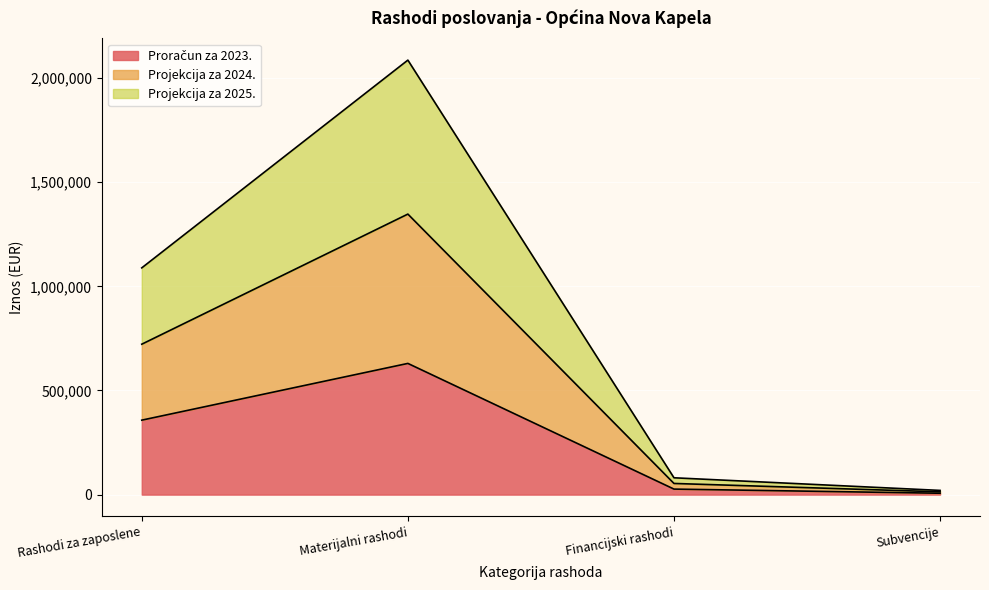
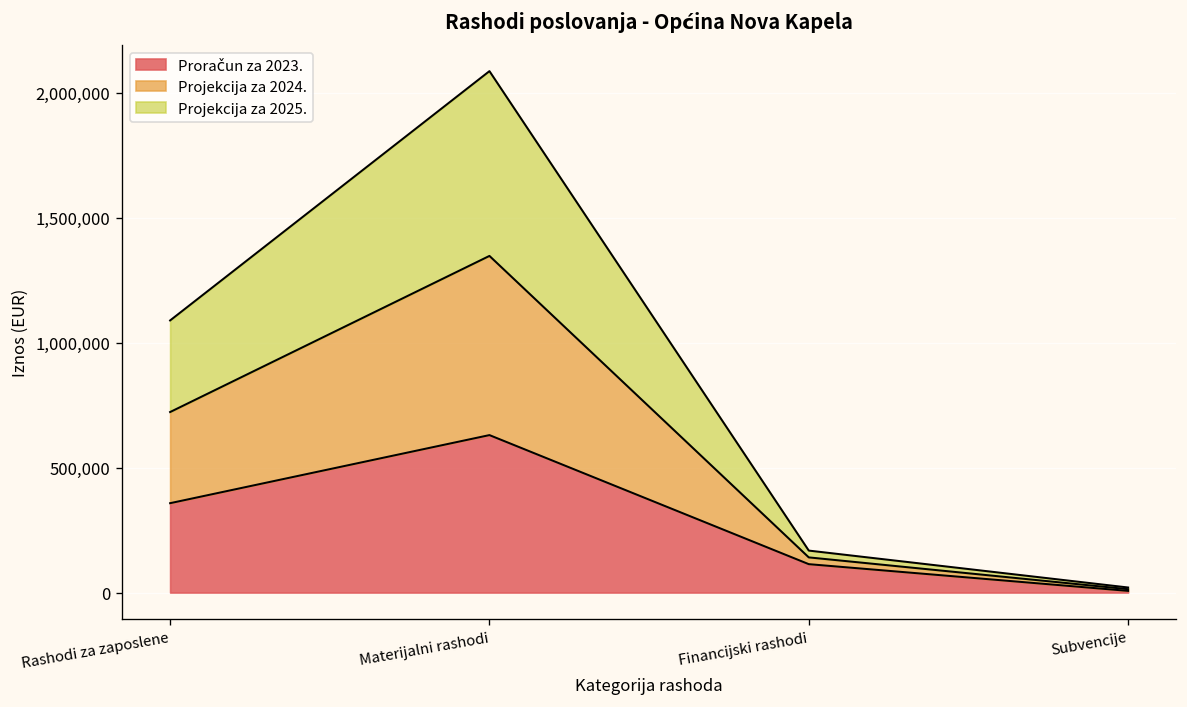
  {
    "Proračun za 2023.": {
      "Rashodi za zaposlene": "360,000",
      "Materijalni rashodi": "630,000",
-     "Financijski rashodi": "30,000"
+     "Financijski rashodi": "110,000"
    }
  }
